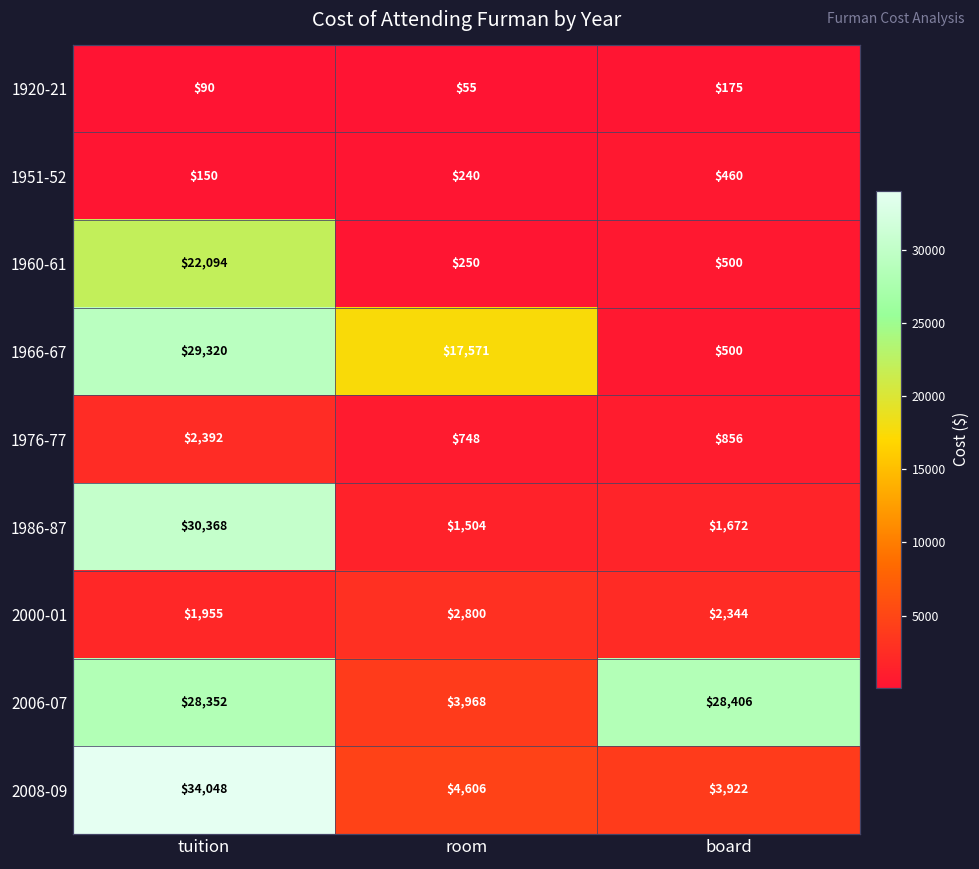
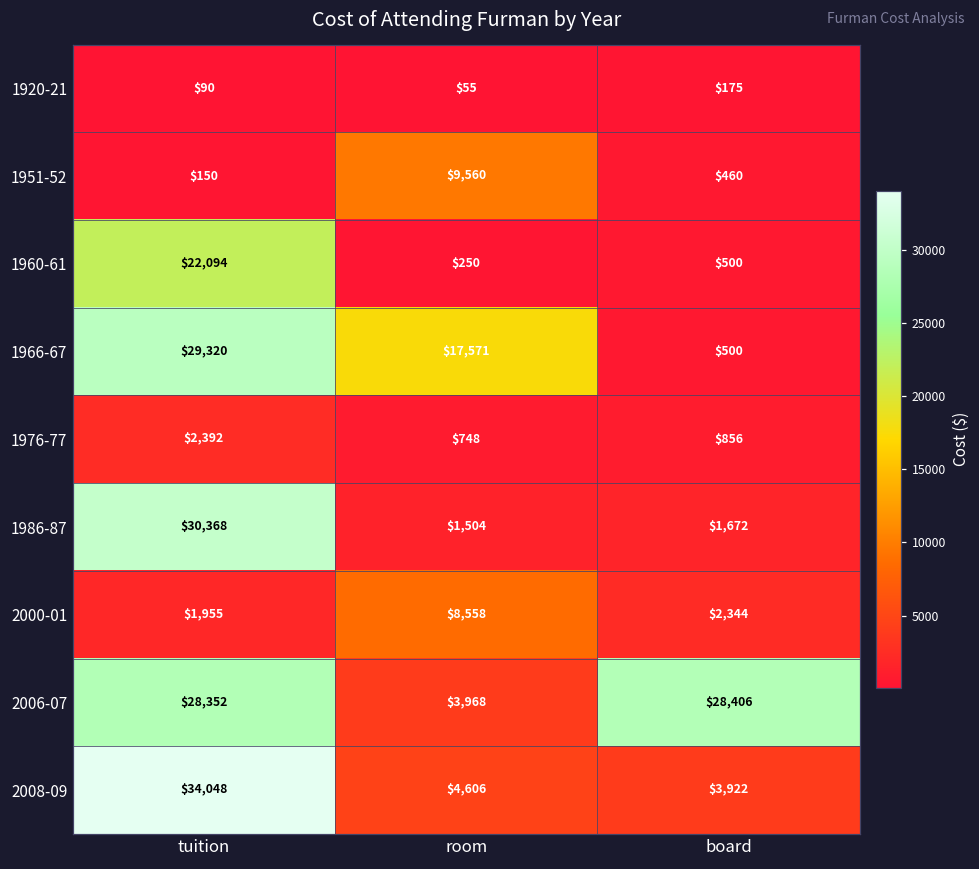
  {
    "1920-21": {
      "tuition": "$90",
      "room": "$55",
      "board": "$175"
    },
    "1951-52": {
      "tuition": "$150",
-     "room": "$240",
+     "room": "$9,560",
      "board": "$460"
    },
    "1960-61": {
      "tuition": "$22,094",
      "room": "$250",
      "board": "$500"
    },
    "1966-67": {
      "tuition": "$29,320",
      "room": "$17,571",
      "board": "$500"
    },
    "1976-77": {
      "tuition": "$2,392",
      "room": "$748",
      "board": "$856"
    },
    "1986-87": {
      "tuition": "$30,368",
      "room": "$1,504",
      "board": "$1,672"
    },
    "2000-01": {
      "tuition": "$1,955",
-     "room": "$2,800",
+     "room": "$8,558",
      "board": "$2,344"
    },
    "2006-07": {
      "tuition": "$28,352",
      "room": "$3,968",
      "board": "$28,406"
    },
    "2008-09": {
      "tuition": "$34,048",
      "room": "$4,606",
      "board": "$3,922"
    }
  }
